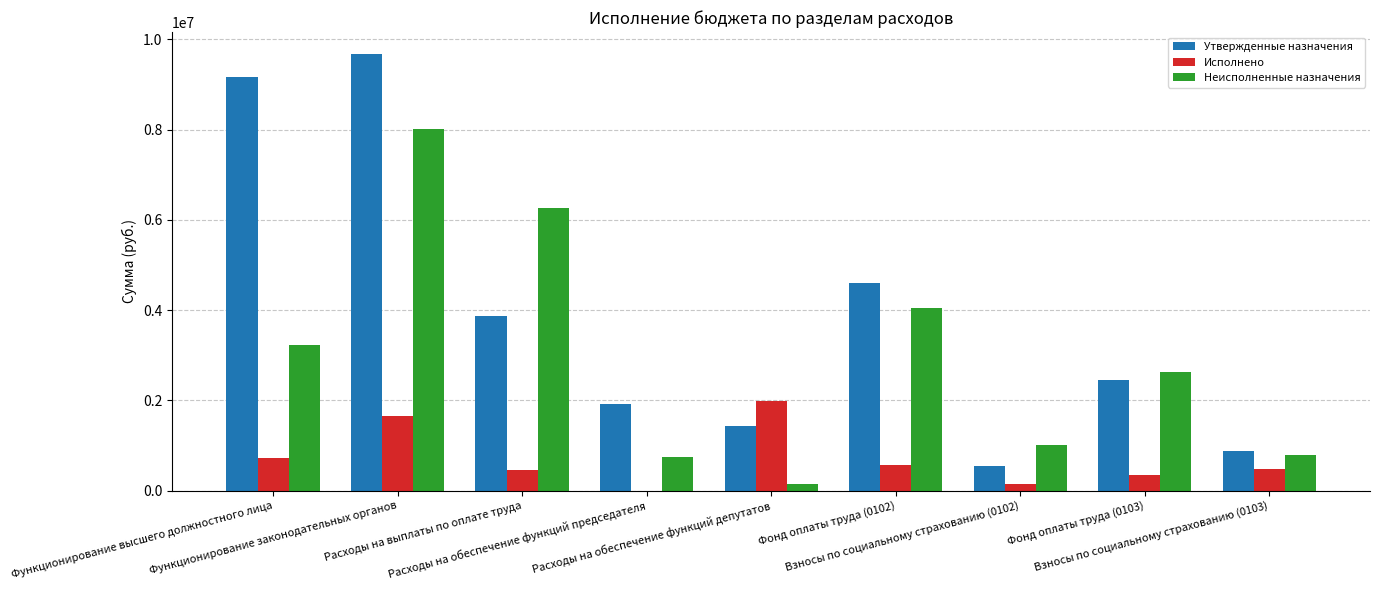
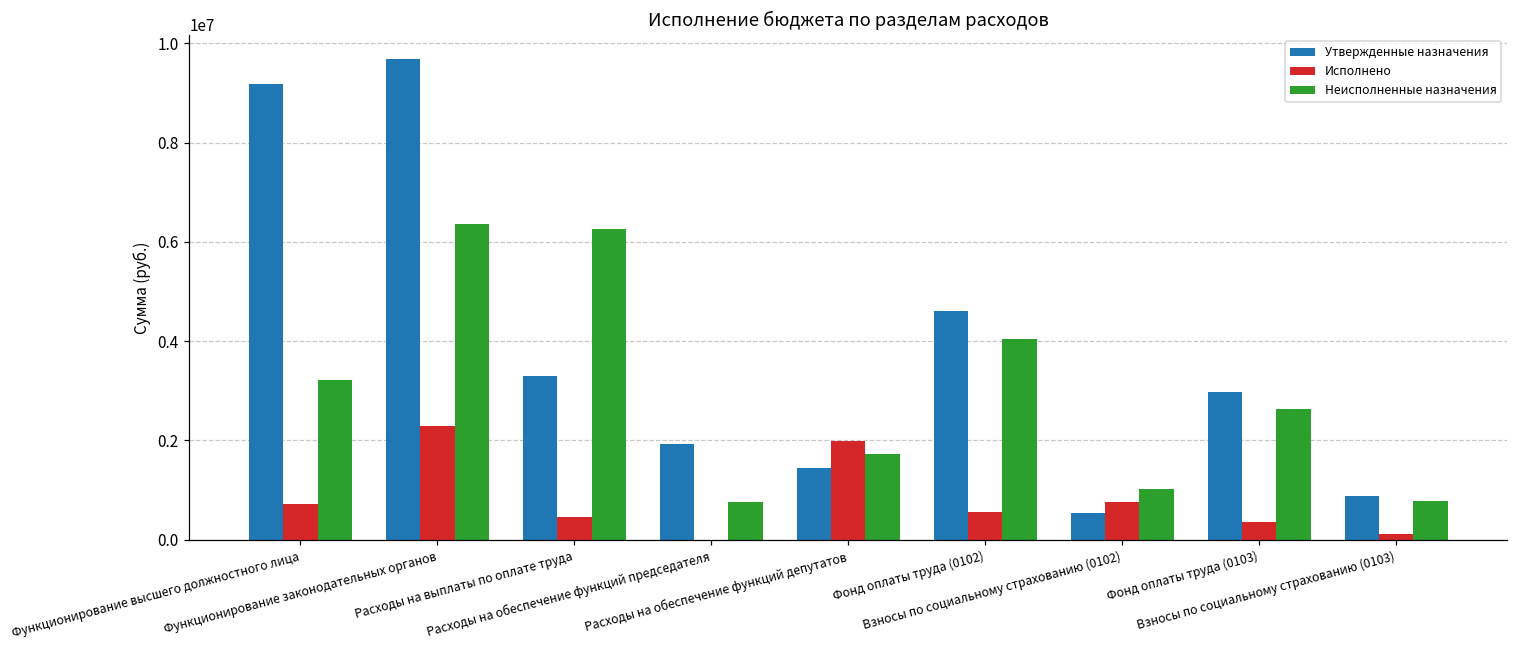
  {
    "Утвержденные назначения": {
      "Функционирование высшего должностного лица": 9200000,
      "Функционирование законодательных органов": 9700000,
-     "Расходы на выплаты по оплате труда": 3900000,
+     "Расходы на выплаты по оплате труда": 3300000,
      "Расходы на обеспечение функций председателя": 1900000,
      "Расходы на обеспечение функций депутатов": 1400000,
      "Фонд оплаты труда (0102)": 4600000,
      "Взносы по социальному страхованию (0102)": 500000,
-     "Фонд оплаты труда (0103)": 2400000,
+     "Фонд оплаты труда (0103)": 3000000,
      "Взносы по социальному страхованию (0103)": 900000
    },
    "Исполнено": {
      "Функционирование высшего должностного лица": 700000,
-     "Функционирование законодательных органов": 1700000,
+     "Функционирование законодательных органов": 2300000,
      "Расходы на выплаты по оплате труда": 500000,
      "Расходы на обеспечение функций председателя": 0,
      "Расходы на обеспечение функций депутатов": 2000000,
      "Фонд оплаты труда (0102)": 600000,
-     "Взносы по социальному страхованию (0102)": 200000,
+     "Взносы по социальному страхованию (0102)": 800000,
      "Фонд оплаты труда (0103)": 400000,
-     "Взносы по социальному страхованию (0103)": 500000
+     "Взносы по социальному страхованию (0103)": 100000
    },
    "Неисполненные назначения": {
      "Функционирование высшего должностного лица": 3200000,
-     "Функционирование законодательных органов": 8000000,
+     "Функционирование законодательных органов": 6400000,
      "Расходы на выплаты по оплате труда": 6300000,
      "Расходы на обеспечение функций председателя": 800000,
-     "Расходы на обеспечение функций депутатов": 200000,
+     "Расходы на обеспечение функций депутатов": 1700000,
      "Фонд оплаты труда (0102)": 4000000,
      "Взносы по социальному страхованию (0102)": 1000000,
      "Фонд оплаты труда (0103)": 2600000,
      "Взносы по социальному страхованию (0103)": 800000
    }
  }
